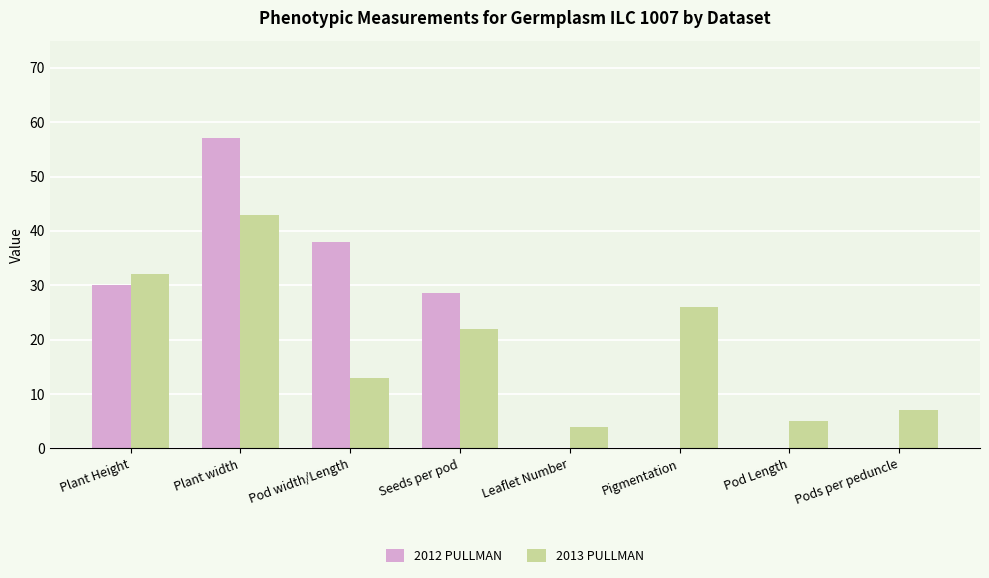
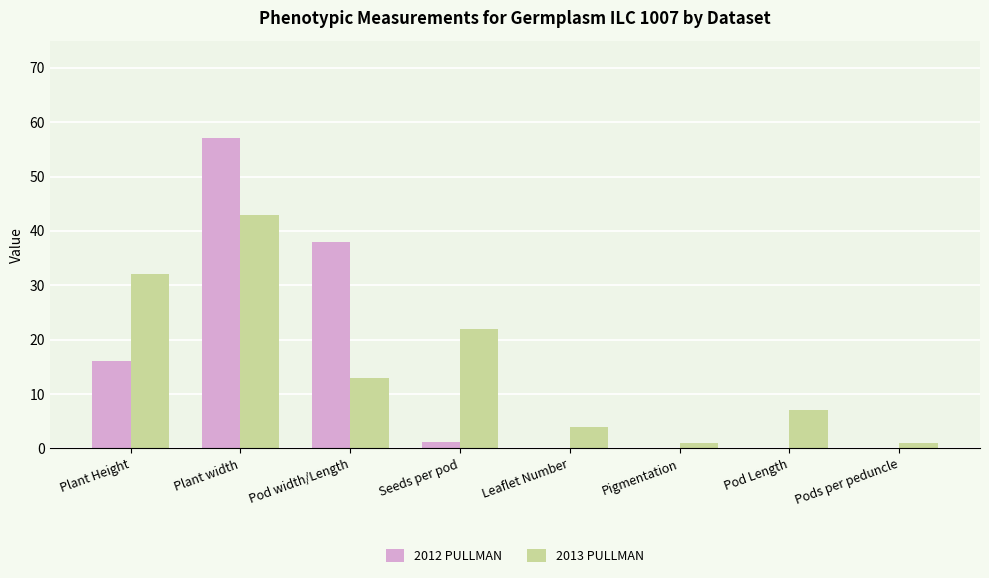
  {
    "2012 PULLMAN": {
-     "Plant Height": 30,
+     "Plant Height": 16,
      "Plant width": 57,
      "Pod width/Length": 38,
-     "Seeds per pod": 29,
+     "Seeds per pod": 1,
      "Leaflet Number": 0,
      "Pigmentation": 0,
      "Pod Length": 0,
      "Pods per peduncle": 0
    },
    "2013 PULLMAN": {
      "Plant Height": 32,
      "Plant width": 43,
      "Pod width/Length": 13,
      "Seeds per pod": 22,
      "Leaflet Number": 4,
-     "Pigmentation": 26,
-     "Pod Length": 5,
-     "Pods per peduncle": 7
+     "Pigmentation": 1,
+     "Pod Length": 7,
+     "Pods per peduncle": 1
    }
  }
